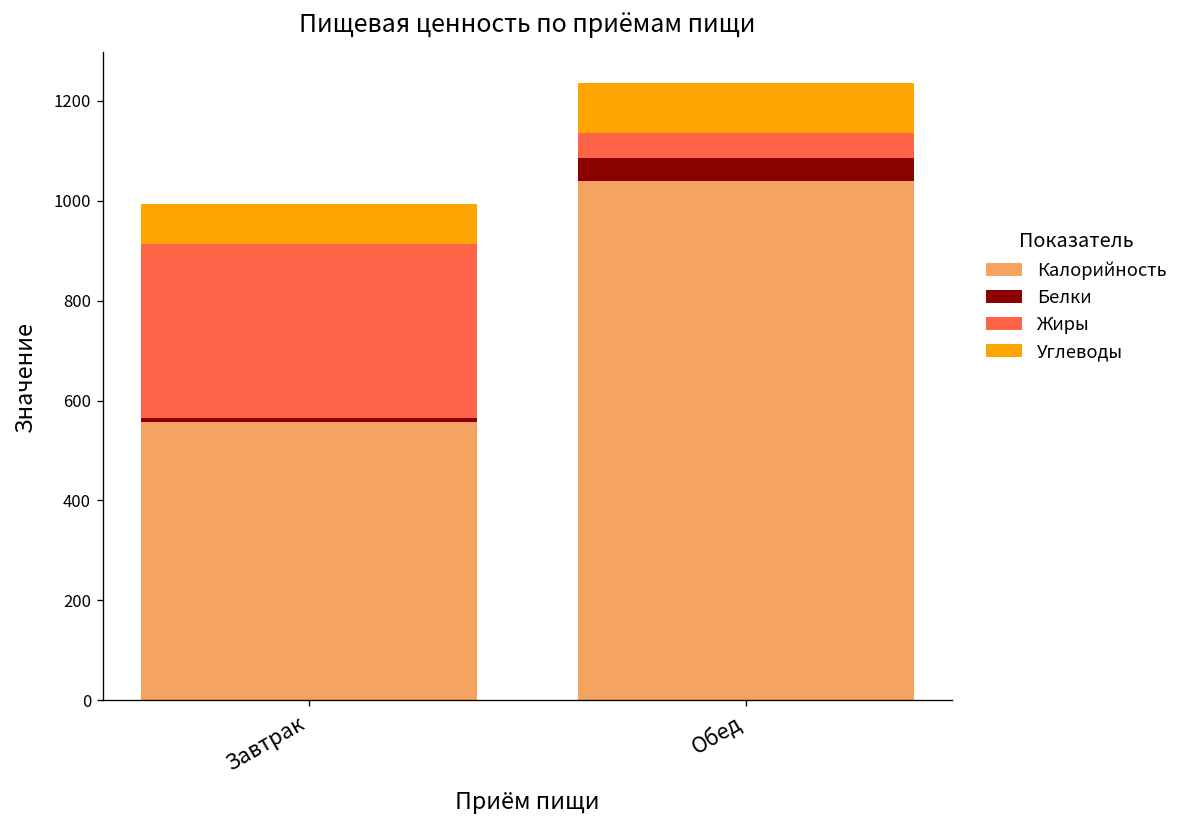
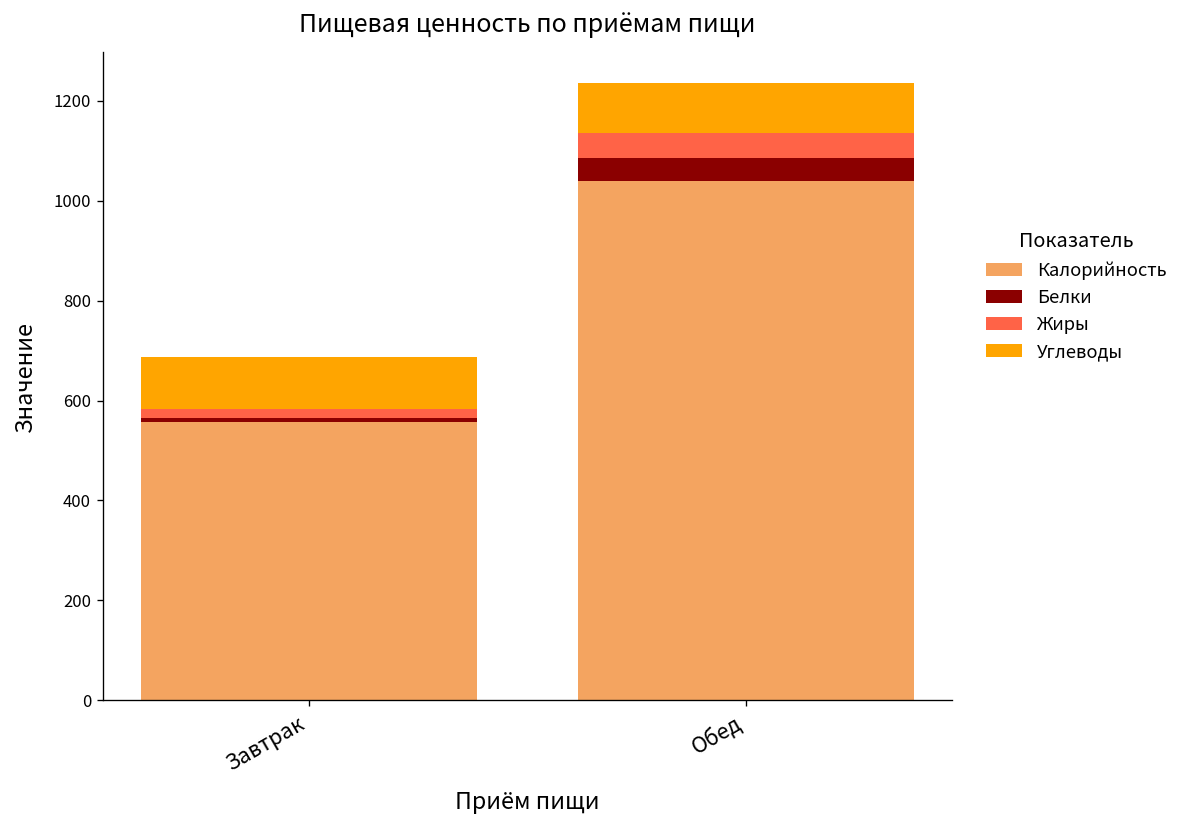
  {
    "Калорийность": {
      "Завтрак": 560,
      "Обед": 1040
    },
    "Белки": {
      "Завтрак": 10,
      "Обед": 50
    },
    "Жиры": {
-     "Завтрак": 350,
+     "Завтрак": 20,
      "Обед": 50
    },
    "Углеводы": {
-     "Завтрак": 80,
+     "Завтрак": 110,
      "Обед": 100
    }
  }
